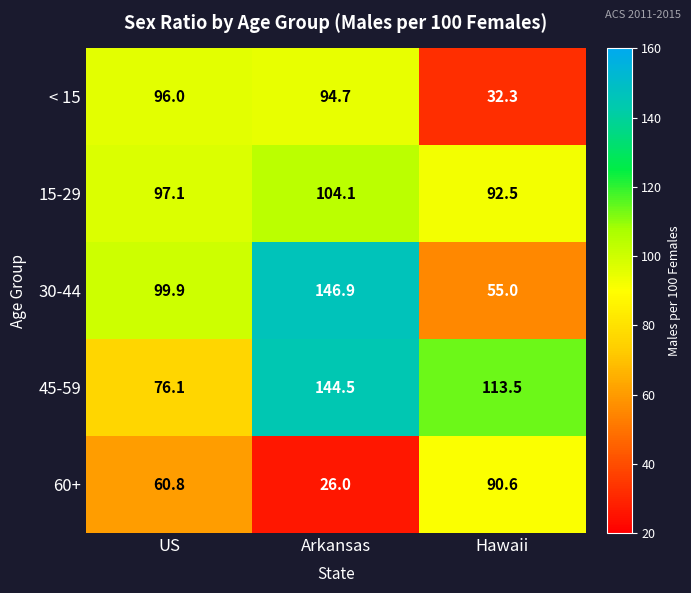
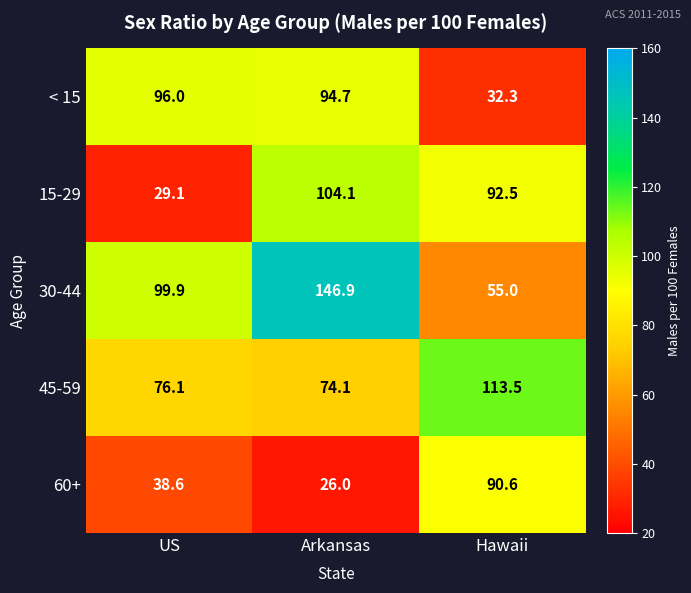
  {
    "< 15": {
      "US": 96.0,
      "Arkansas": 94.7,
      "Hawaii": 32.3
    },
    "15-29": {
-     "US": 97.1,
+     "US": 29.1,
      "Arkansas": 104.1,
      "Hawaii": 92.5
    },
    "30-44": {
      "US": 99.9,
      "Arkansas": 146.9,
      "Hawaii": 55.0
    },
    "45-59": {
      "US": 76.1,
-     "Arkansas": 144.5,
+     "Arkansas": 74.1,
      "Hawaii": 113.5
    },
    "60+": {
-     "US": 60.8,
+     "US": 38.6,
      "Arkansas": 26.0,
      "Hawaii": 90.6
    }
  }
